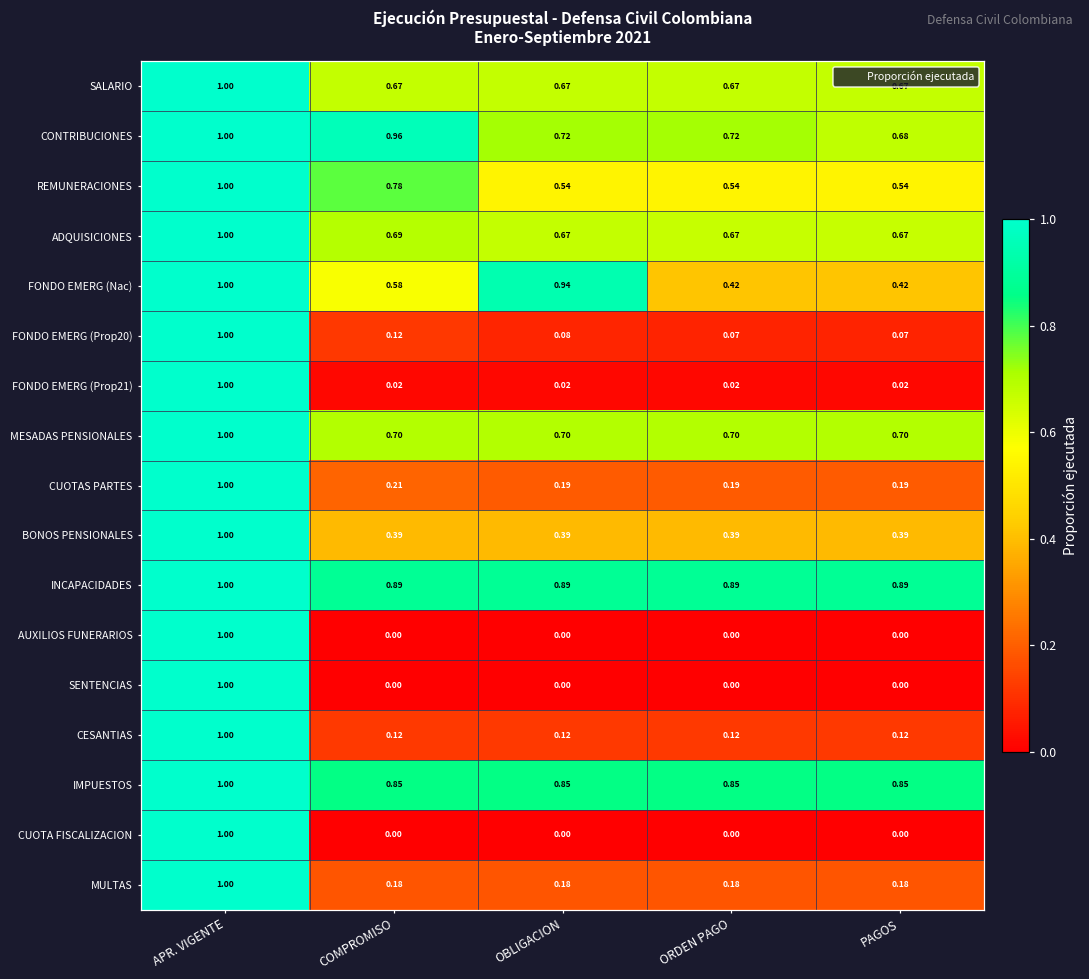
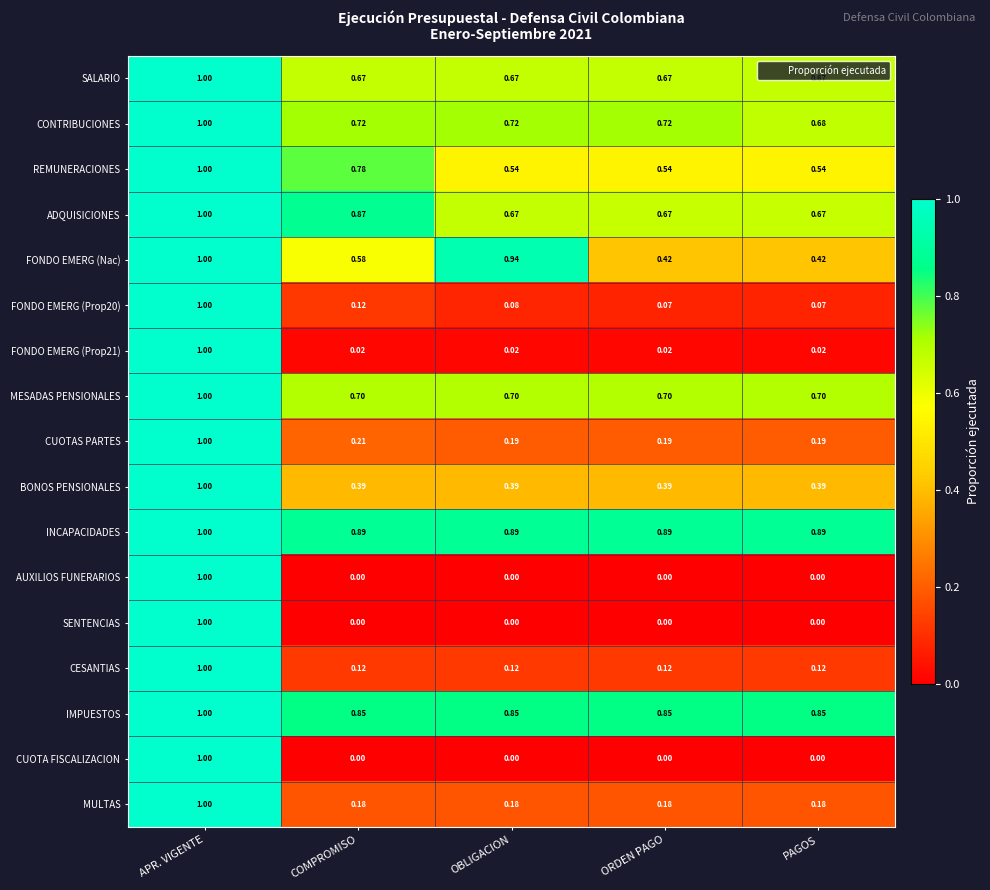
  {
    "SALARIO": {
      "APR. VIGENTE": 1.00,
      "COMPROMISO": 0.67,
      "OBLIGACION": 0.67,
      "ORDEN PAGO": 0.67
    },
    "CONTRIBUCIONES": {
      "APR. VIGENTE": 1.00,
-     "COMPROMISO": 0.96,
+     "COMPROMISO": 0.72,
      "OBLIGACION": 0.72,
      "ORDEN PAGO": 0.72,
      "PAGOS": 0.68
    },
    "REMUNERACIONES": {
      "APR. VIGENTE": 1.00,
      "COMPROMISO": 0.78,
      "OBLIGACION": 0.54,
      "ORDEN PAGO": 0.54,
      "PAGOS": 0.54
    },
    "ADQUISICIONES": {
      "APR. VIGENTE": 1.00,
-     "COMPROMISO": 0.69,
+     "COMPROMISO": 0.87,
      "OBLIGACION": 0.67,
      "ORDEN PAGO": 0.67,
      "PAGOS": 0.67
    },
    "FONDO EMERG (Nac)": {
      "APR. VIGENTE": 1.00,
      "COMPROMISO": 0.58,
      "OBLIGACION": 0.94,
      "ORDEN PAGO": 0.42,
      "PAGOS": 0.42
    },
    "FONDO EMERG (Prop20)": {
      "APR. VIGENTE": 1.00,
      "COMPROMISO": 0.12,
      "OBLIGACION": 0.08,
      "ORDEN PAGO": 0.07,
      "PAGOS": 0.07
    },
    "FONDO EMERG (Prop21)": {
      "APR. VIGENTE": 1.00,
      "COMPROMISO": 0.02,
      "OBLIGACION": 0.02,
      "ORDEN PAGO": 0.02,
      "PAGOS": 0.02
    },
    "MESADAS PENSIONALES": {
      "APR. VIGENTE": 1.00,
      "COMPROMISO": 0.70,
      "OBLIGACION": 0.70,
      "ORDEN PAGO": 0.70,
      "PAGOS": 0.70
    },
    "CUOTAS PARTES": {
      "APR. VIGENTE": 1.00,
      "COMPROMISO": 0.21,
      "OBLIGACION": 0.19,
      "ORDEN PAGO": 0.19,
      "PAGOS": 0.19
    },
    "BONOS PENSIONALES": {
      "APR. VIGENTE": 1.00,
      "COMPROMISO": 0.39,
      "OBLIGACION": 0.39,
      "ORDEN PAGO": 0.39,
      "PAGOS": 0.39
    },
    "INCAPACIDADES": {
      "APR. VIGENTE": 1.00,
      "COMPROMISO": 0.89,
      "OBLIGACION": 0.89,
      "ORDEN PAGO": 0.89,
      "PAGOS": 0.89
    },
    "AUXILIOS FUNERARIOS": {
      "APR. VIGENTE": 1.00,
      "COMPROMISO": 0.00,
      "OBLIGACION": 0.00,
      "ORDEN PAGO": 0.00,
      "PAGOS": 0.00
    },
    "SENTENCIAS": {
      "APR. VIGENTE": 1.00,
      "COMPROMISO": 0.00,
      "OBLIGACION": 0.00,
      "ORDEN PAGO": 0.00,
      "PAGOS": 0.00
    },
    "CESANTIAS": {
      "APR. VIGENTE": 1.00,
      "COMPROMISO": 0.12,
      "OBLIGACION": 0.12,
      "ORDEN PAGO": 0.12,
      "PAGOS": 0.12
    },
    "IMPUESTOS": {
      "APR. VIGENTE": 1.00,
      "COMPROMISO": 0.85,
      "OBLIGACION": 0.85,
      "ORDEN PAGO": 0.85,
      "PAGOS": 0.85
    },
    "CUOTA FISCALIZACION": {
      "APR. VIGENTE": 1.00,
      "COMPROMISO": 0.00,
      "OBLIGACION": 0.00,
      "ORDEN PAGO": 0.00,
      "PAGOS": 0.00
    },
    "MULTAS": {
      "APR. VIGENTE": 1.00,
      "COMPROMISO": 0.18,
      "OBLIGACION": 0.18,
      "ORDEN PAGO": 0.18,
      "PAGOS": 0.18
    }
  }
